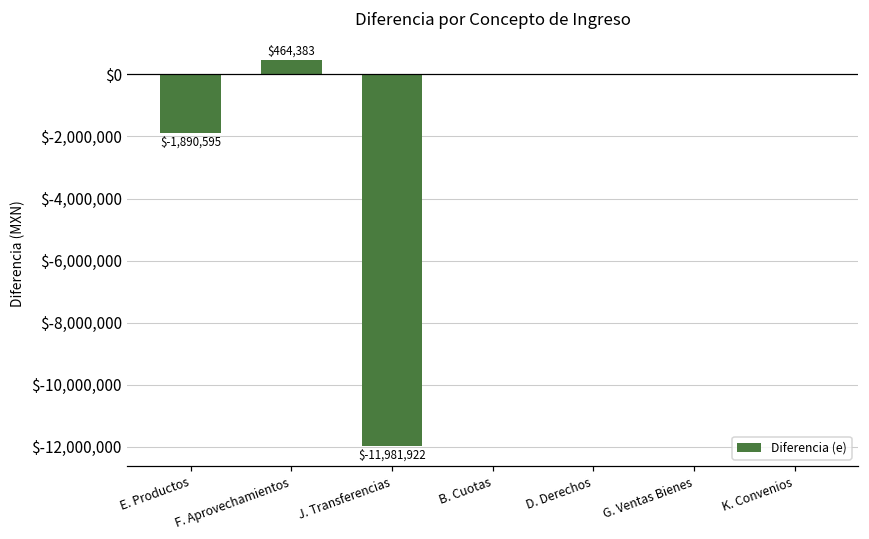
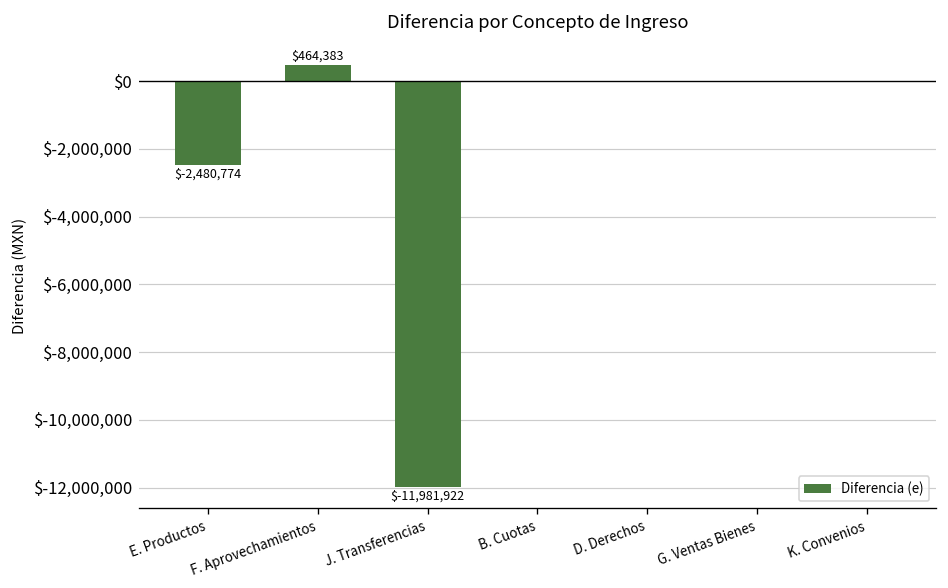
  {
-   "E. Productos": "$-1,890,595",
+   "E. Productos": "$-2,480,774",
    "F. Aprovechamientos": "$464,383",
    "J. Transferencias": "$-11,981,922"
  }
